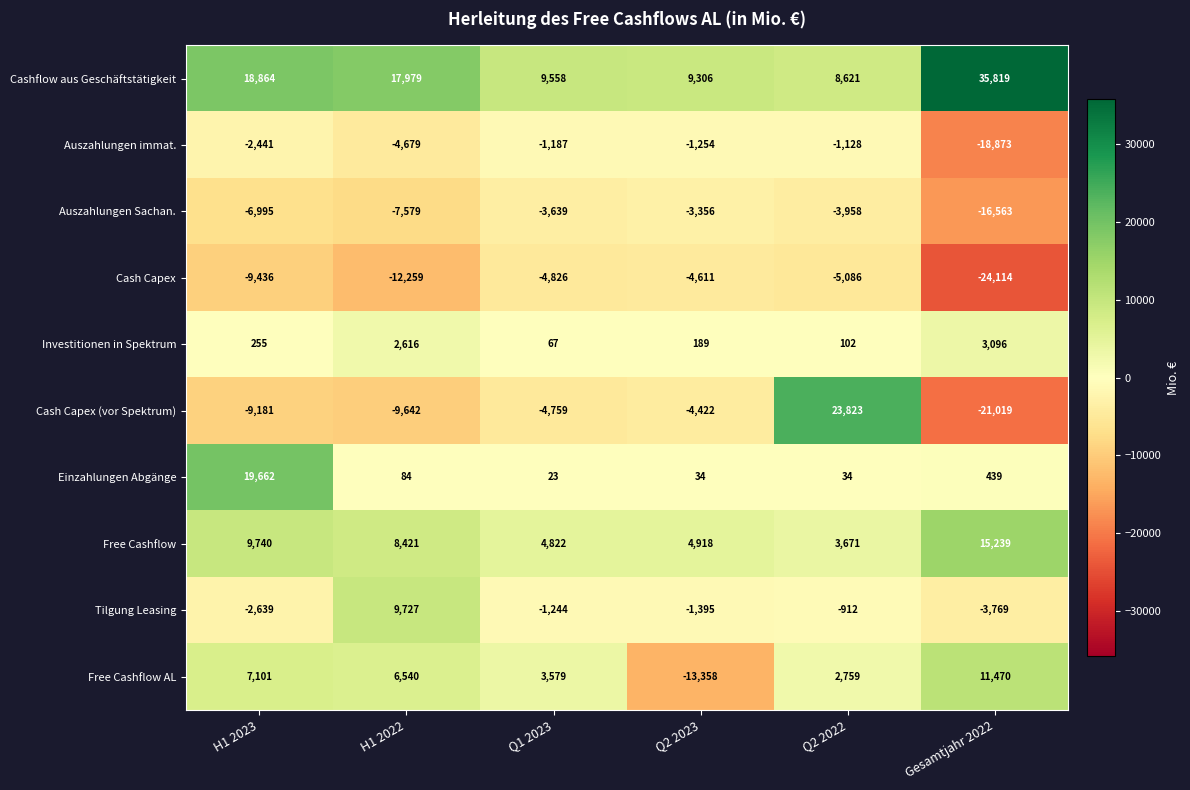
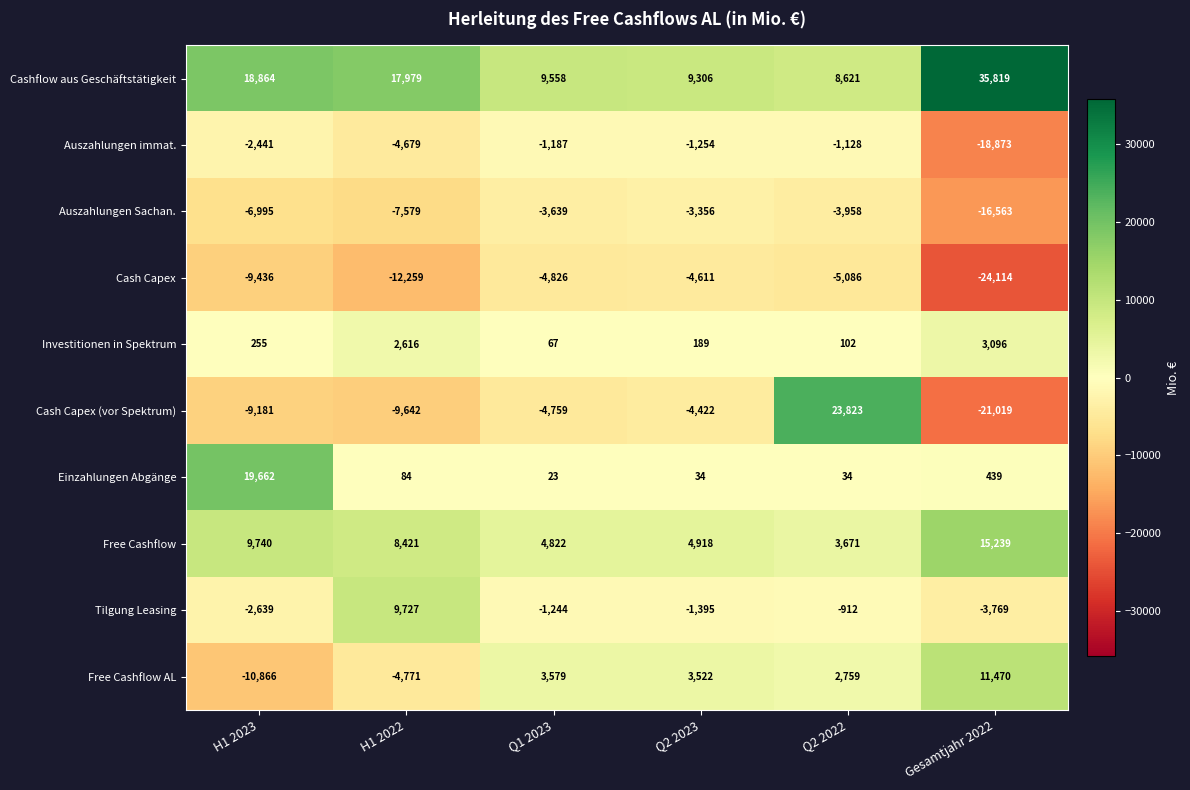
  {
    "Cashflow aus Geschäftstätigkeit": {
      "H1 2023": "18,864",
      "H1 2022": "17,979",
      "Q1 2023": "9,558",
      "Q2 2023": "9,306",
      "Q2 2022": "8,621",
      "Gesamtjahr 2022": "35,819"
    },
    "Auszahlungen immat.": {
      "H1 2023": "-2,441",
      "H1 2022": "-4,679",
      "Q1 2023": "-1,187",
      "Q2 2023": "-1,254",
      "Q2 2022": "-1,128",
      "Gesamtjahr 2022": "-18,873"
    },
    "Auszahlungen Sachan.": {
      "H1 2023": "-6,995",
      "H1 2022": "-7,579",
      "Q1 2023": "-3,639",
      "Q2 2023": "-3,356",
      "Q2 2022": "-3,958",
      "Gesamtjahr 2022": "-16,563"
    },
    "Cash Capex": {
      "H1 2023": "-9,436",
      "H1 2022": "-12,259",
      "Q1 2023": "-4,826",
      "Q2 2023": "-4,611",
      "Q2 2022": "-5,086",
      "Gesamtjahr 2022": "-24,114"
    },
    "Investitionen in Spektrum": {
      "H1 2023": "255",
      "H1 2022": "2,616",
      "Q1 2023": "67",
      "Q2 2023": "189",
      "Q2 2022": "102",
      "Gesamtjahr 2022": "3,096"
    },
    "Cash Capex (vor Spektrum)": {
      "H1 2023": "-9,181",
      "H1 2022": "-9,642",
      "Q1 2023": "-4,759",
      "Q2 2023": "-4,422",
      "Q2 2022": "23,823",
      "Gesamtjahr 2022": "-21,019"
    },
    "Einzahlungen Abgänge": {
      "H1 2023": "19,662",
      "H1 2022": "84",
      "Q1 2023": "23",
      "Q2 2023": "34",
      "Q2 2022": "34",
      "Gesamtjahr 2022": "439"
    },
    "Free Cashflow": {
      "H1 2023": "9,740",
      "H1 2022": "8,421",
      "Q1 2023": "4,822",
      "Q2 2023": "4,918",
      "Q2 2022": "3,671",
      "Gesamtjahr 2022": "15,239"
    },
    "Tilgung Leasing": {
      "H1 2023": "-2,639",
      "H1 2022": "9,727",
      "Q1 2023": "-1,244",
      "Q2 2023": "-1,395",
      "Q2 2022": "-912",
      "Gesamtjahr 2022": "-3,769"
    },
    "Free Cashflow AL": {
-     "H1 2023": "7,101",
-     "H1 2022": "6,540",
+     "H1 2023": "-10,866",
+     "H1 2022": "-4,771",
      "Q1 2023": "3,579",
-     "Q2 2023": "-13,358",
+     "Q2 2023": "3,522",
      "Q2 2022": "2,759",
      "Gesamtjahr 2022": "11,470"
    }
  }
